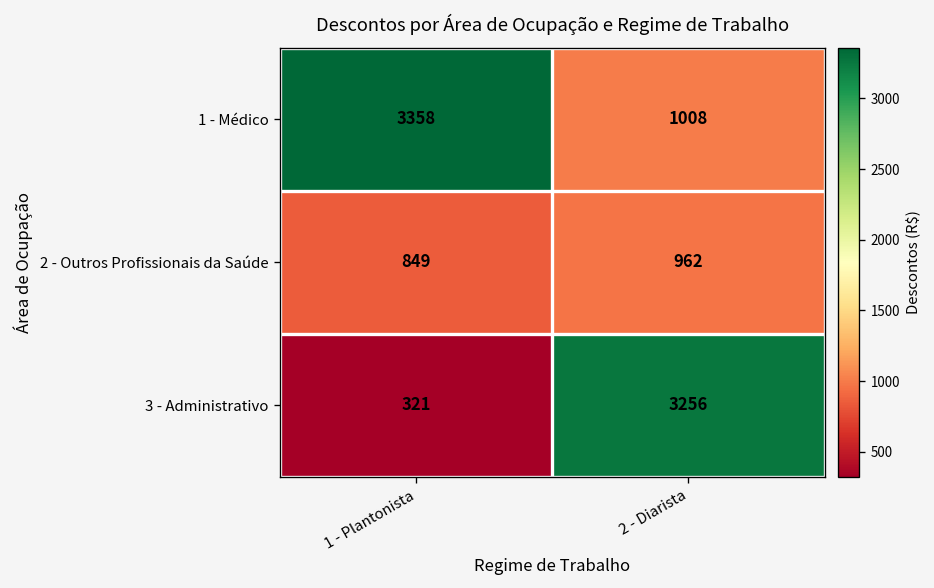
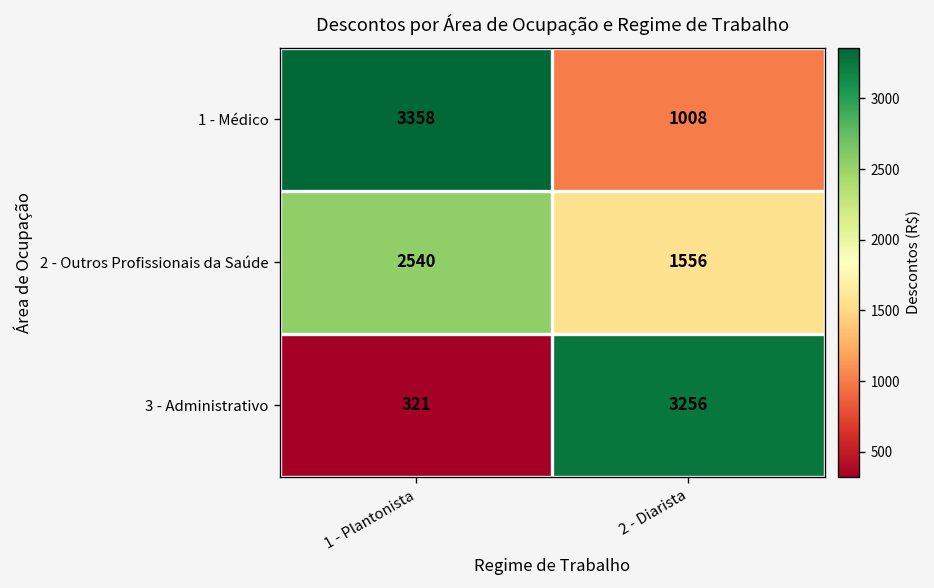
  {
    "1 - Médico": {
      "1 - Plantonista": 3358,
      "2 - Diarista": 1008
    },
    "2 - Outros Profissionais da Saúde": {
-     "1 - Plantonista": 849,
-     "2 - Diarista": 962
+     "1 - Plantonista": 2540,
+     "2 - Diarista": 1556
    },
    "3 - Administrativo": {
      "1 - Plantonista": 321,
      "2 - Diarista": 3256
    }
  }
